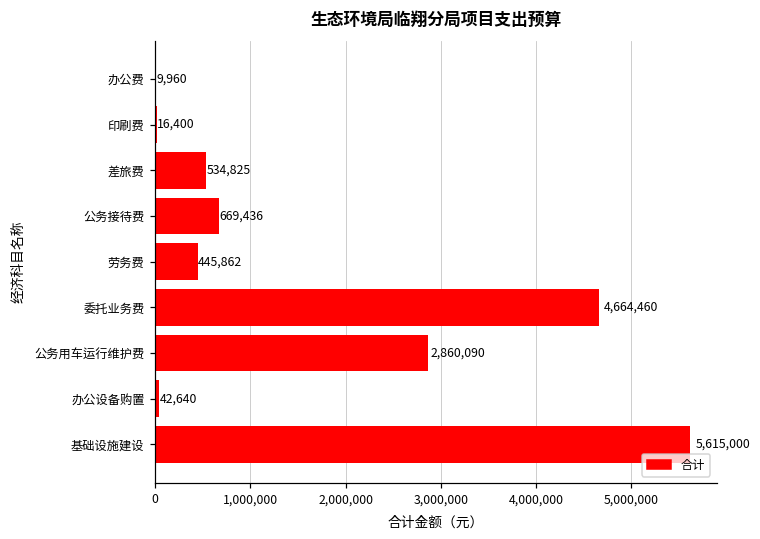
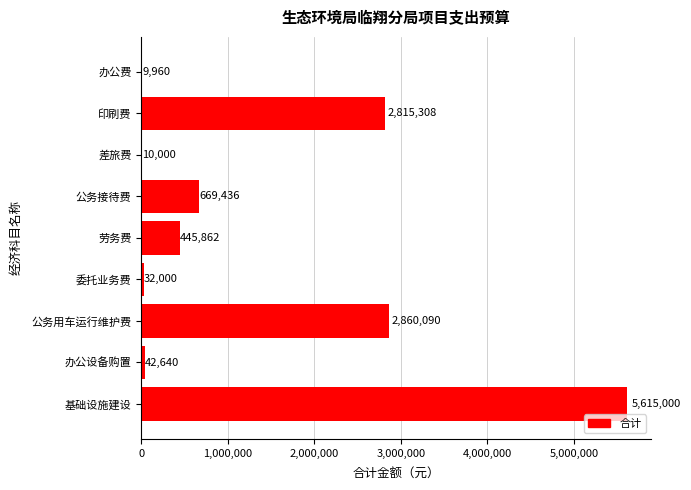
  {
    "办公费": "9,960",
-   "印刷费": "16,400",
-   "差旅费": "534,825",
+   "印刷费": "2,815,308",
+   "差旅费": "10,000",
    "公务接待费": "669,436",
    "劳务费": "445,862",
-   "委托业务费": "4,664,460",
+   "委托业务费": "32,000",
    "公务用车运行维护费": "2,860,090",
    "办公设备购置": "42,640",
    "基础设施建设": "5,615,000"
  }
